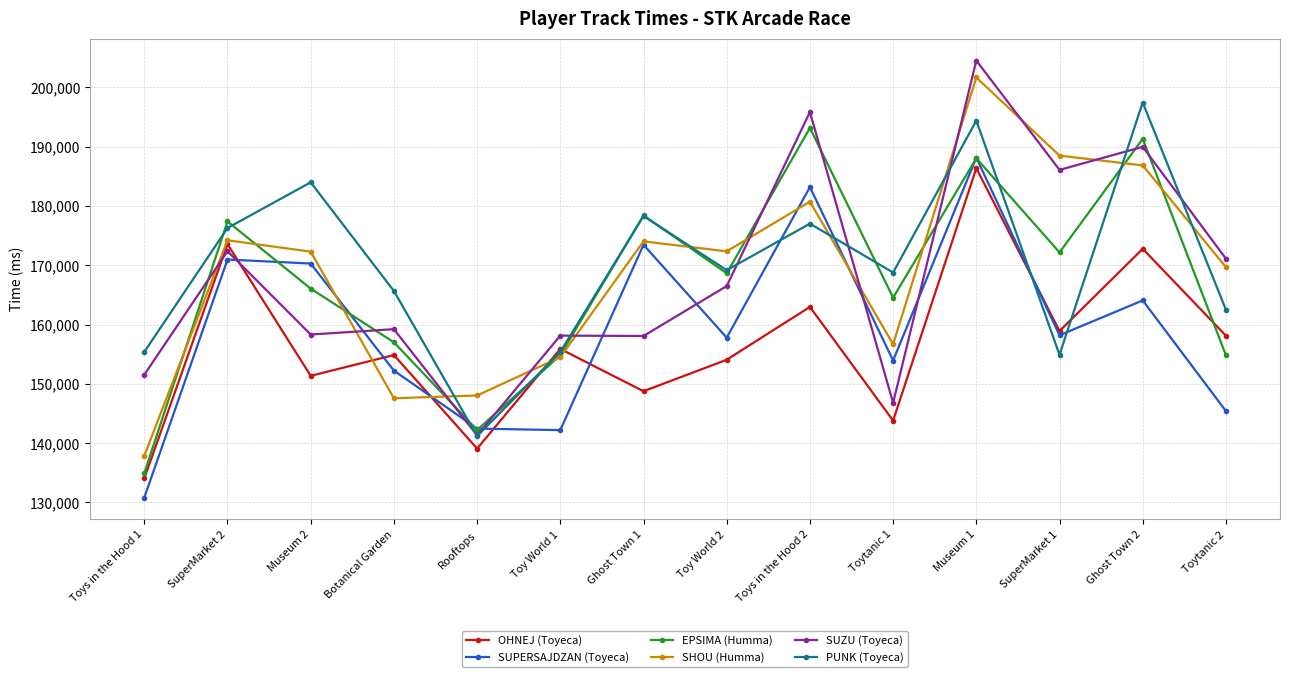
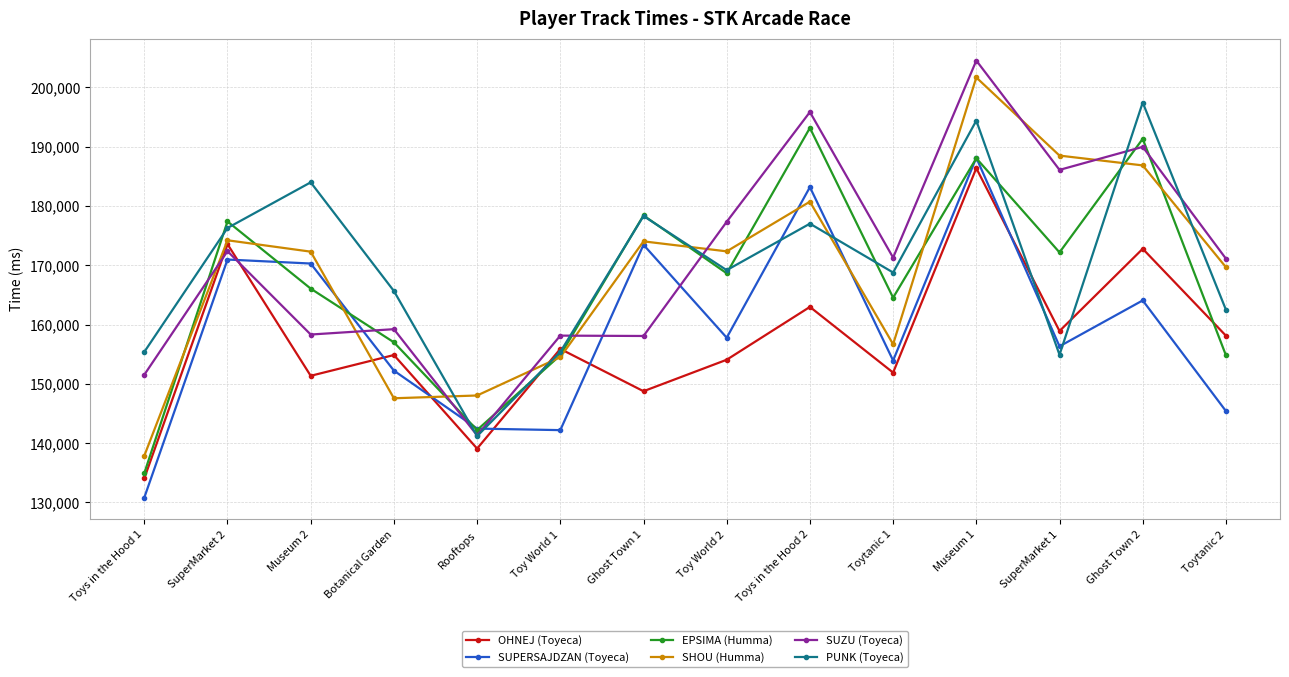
  {
    "OHNEJ (Toyeca)": {
      "Toys in the Hood 1": "134,000",
      "SuperMarket 2": "174,000",
      "Museum 2": "151,000",
      "Botanical Garden": "155,000",
      "Rooftops": "139,000",
      "Toy World 1": "156,000",
      "Ghost Town 1": "149,000",
      "Toy World 2": "154,000",
      "Toys in the Hood 2": "163,000",
-     "Toytanic 1": "144,000",
+     "Toytanic 1": "152,000",
      "Museum 1": "186,000",
      "SuperMarket 1": "159,000",
      "Ghost Town 2": "173,000",
      "Toytanic 2": "158,000"
    },
    "SUPERSAJDZAN (Toyeca)": {
      "Toys in the Hood 1": "131,000",
      "SuperMarket 2": "171,000",
      "Museum 2": "170,000",
      "Botanical Garden": "152,000",
      "Toy World 1": "142,000",
      "Ghost Town 1": "173,000",
      "Toy World 2": "158,000",
      "Toys in the Hood 2": "183,000",
      "Toytanic 1": "154,000",
-     "SuperMarket 1": "158,000",
+     "SuperMarket 1": "156,000",
      "Ghost Town 2": "164,000",
      "Toytanic 2": "145,000"
    },
    "EPSIMA (Humma)": {
      "Toys in the Hood 1": "135,000",
      "SuperMarket 2": "177,000",
      "Museum 2": "166,000",
      "Botanical Garden": "157,000",
      "Toy World 2": "169,000",
      "Toys in the Hood 2": "193,000",
      "Toytanic 1": "165,000",
      "SuperMarket 1": "172,000",
      "Ghost Town 2": "191,000",
      "Toytanic 2": "155,000"
    },
    "SHOU (Humma)": {
      "Toys in the Hood 1": "138,000",
      "SuperMarket 2": "174,000",
      "Museum 2": "172,000",
      "Botanical Garden": "148,000",
      "Rooftops": "148,000",
      "Ghost Town 1": "174,000",
      "Toy World 2": "172,000",
      "Toys in the Hood 2": "181,000",
      "Toytanic 1": "157,000",
      "Museum 1": "202,000",
      "SuperMarket 1": "188,000",
      "Ghost Town 2": "187,000",
      "Toytanic 2": "170,000"
    },
    "SUZU (Toyeca)": {
      "Toys in the Hood 1": "152,000",
      "SuperMarket 2": "172,000",
      "Museum 2": "158,000",
      "Botanical Garden": "159,000",
      "Toy World 1": "158,000",
      "Ghost Town 1": "158,000",
-     "Toy World 2": "166,000",
+     "Toy World 2": "177,000",
      "Toys in the Hood 2": "196,000",
-     "Toytanic 1": "147,000",
+     "Toytanic 1": "171,000",
      "Museum 1": "205,000",
      "SuperMarket 1": "186,000",
      "Ghost Town 2": "190,000",
      "Toytanic 2": "171,000"
    },
    "PUNK (Toyeca)": {
      "Toys in the Hood 1": "155,000",
      "SuperMarket 2": "176,000",
      "Museum 2": "184,000",
      "Botanical Garden": "166,000",
      "Toy World 1": "155,000",
      "Toy World 2": "169,000",
      "Toys in the Hood 2": "177,000",
      "Toytanic 1": "169,000",
      "Museum 1": "194,000",
      "SuperMarket 1": "155,000",
      "Ghost Town 2": "197,000",
      "Toytanic 2": "163,000"
    }
  }
